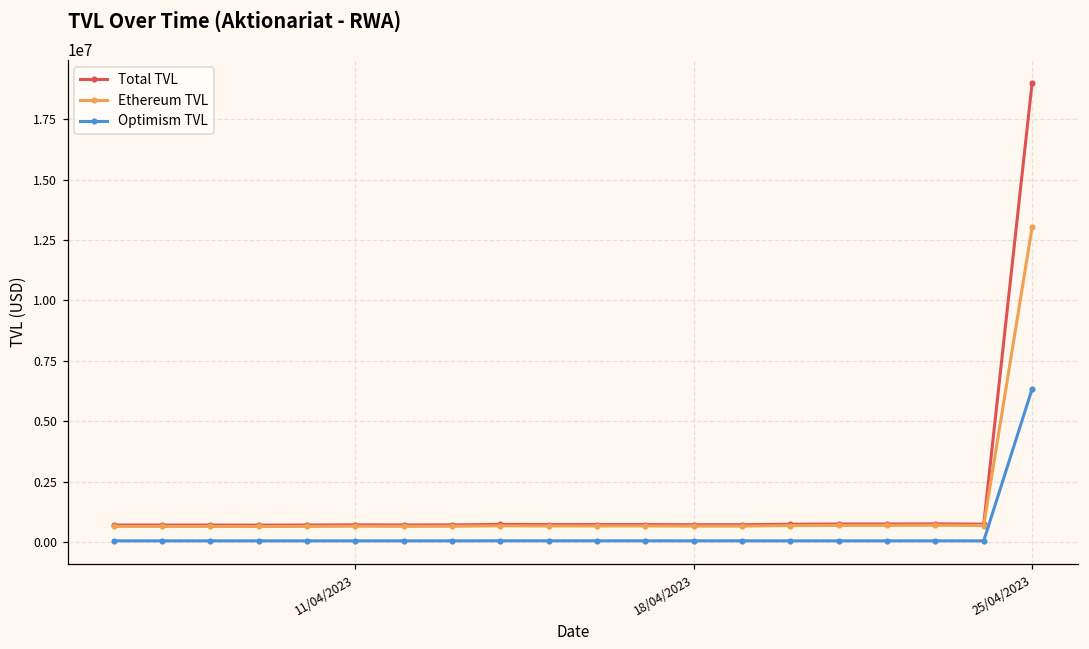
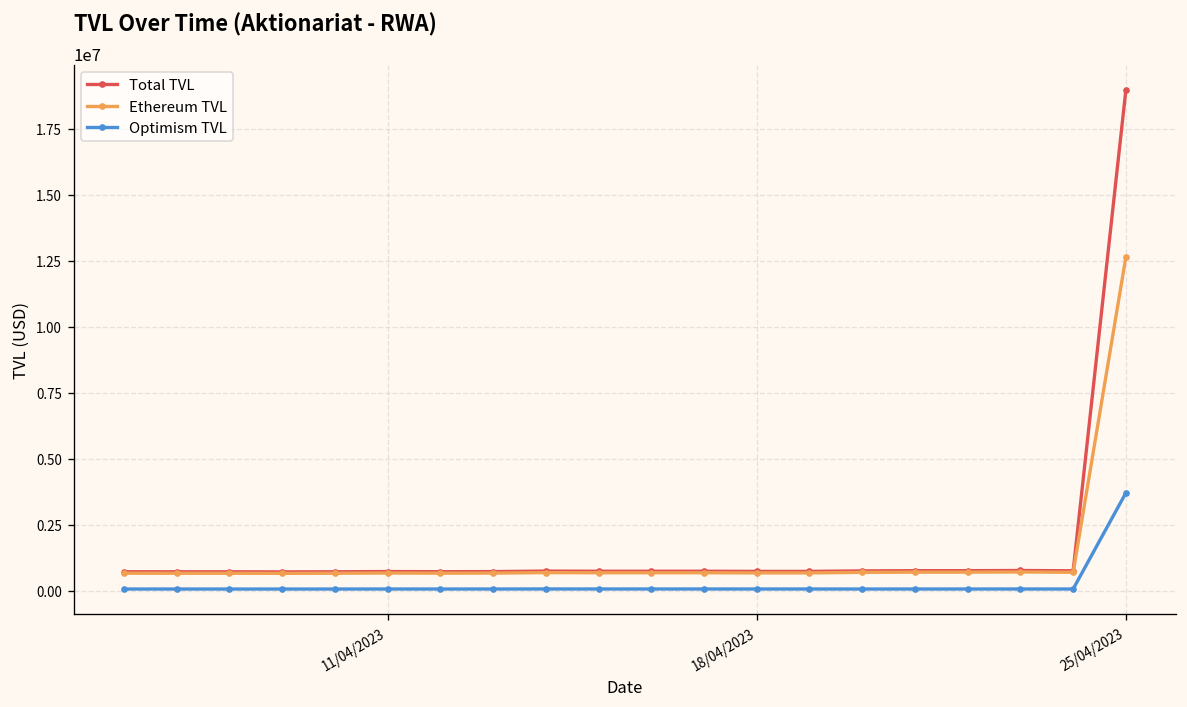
  {
    "Total TVL": {
      "25/04/2023": 19000000
    },
    "Ethereum TVL": {
-     "25/04/2023": 13000000
+     "25/04/2023": 12600000
    },
    "Optimism TVL": {
      "11/04/2023": 100000,
      "18/04/2023": 100000,
-     "25/04/2023": 6300000
+     "25/04/2023": 3700000
    }
  }
